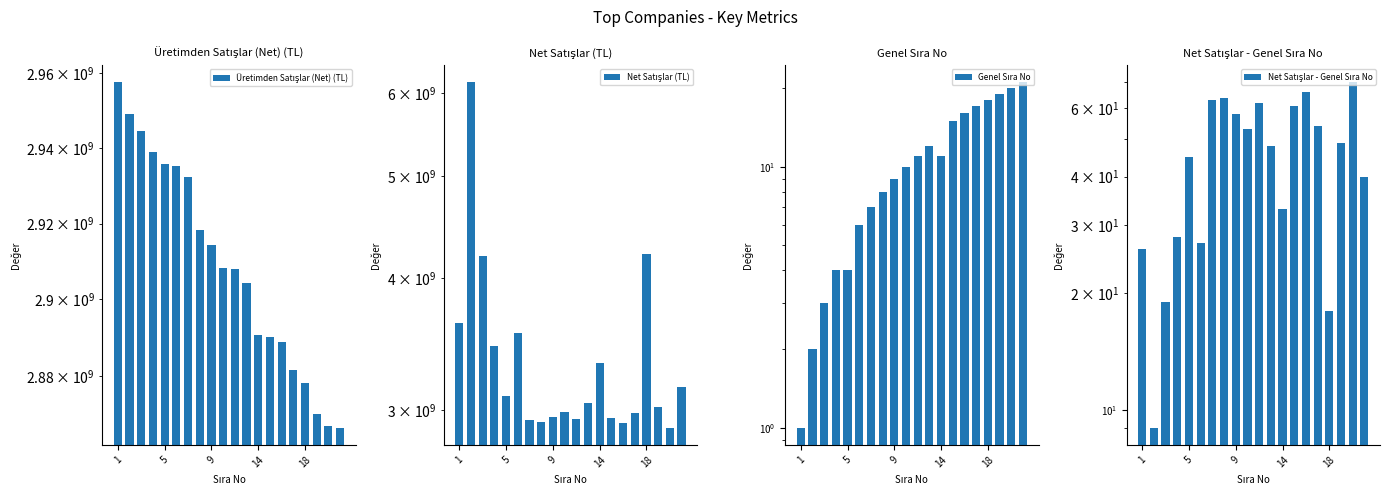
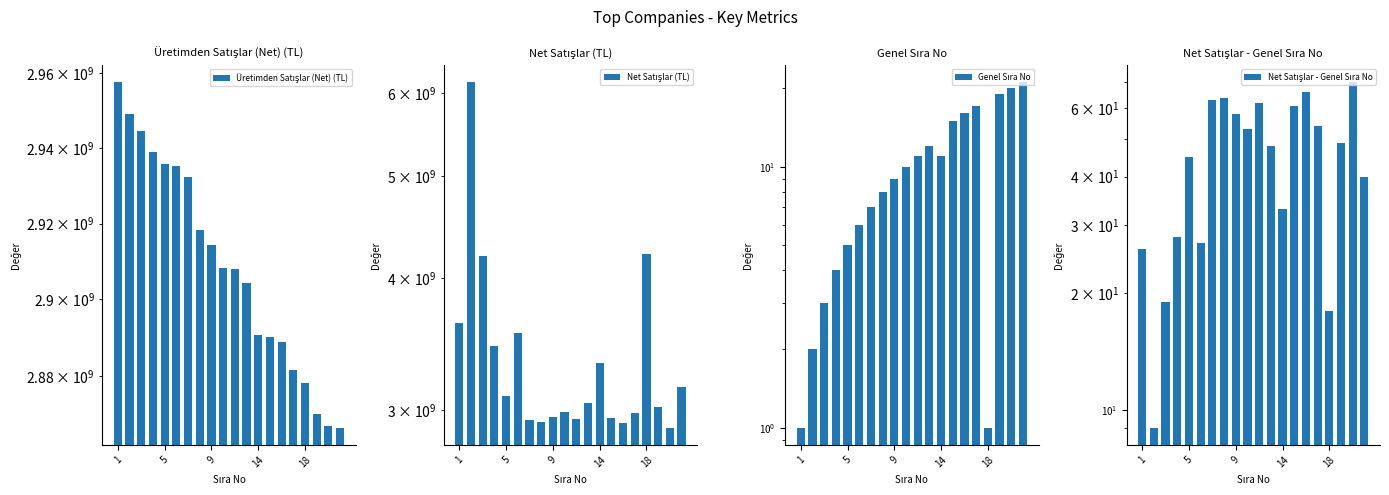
  {
    "Genel Sıra No": {
      "1": 1,
-     "5": 4,
+     "5": 5,
      "9": 9,
      "14": 11,
-     "18": 18
+     "18": 1
    }
  }
